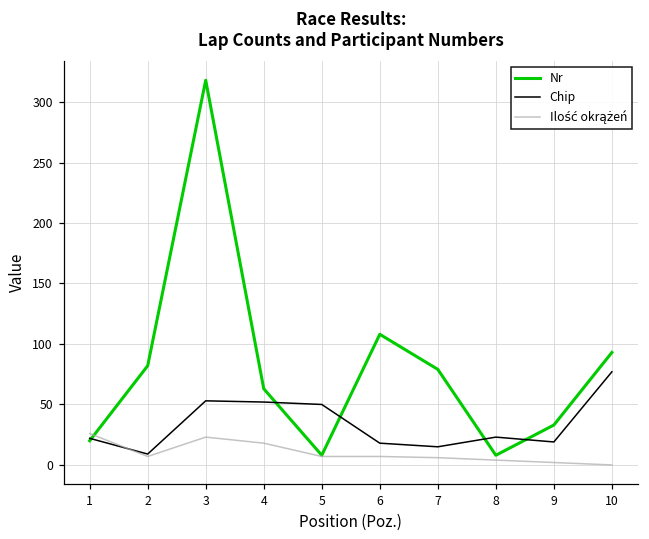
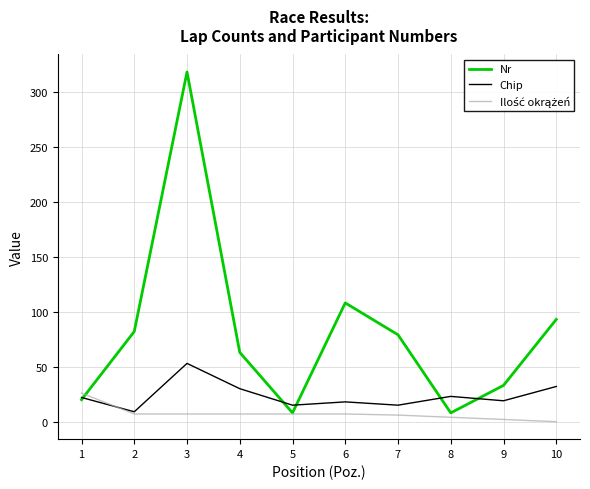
  {
    "Nr": {
      "2": 82,
      "3": 318,
      "4": 63,
      "6": 108,
      "7": 79,
      "8": 8,
      "9": 33,
      "10": 93
    },
    "Chip": {
      "3": 53,
-     "4": 52,
-     "5": 50,
+     "4": 30,
+     "5": 15,
      "6": 18,
      "7": 15,
      "8": 23,
      "9": 19,
-     "10": 77
+     "10": 32
    },
    "Ilość okrążeń": {
      "1": 26,
-     "3": 23,
-     "4": 18,
+     "3": 7,
+     "4": 7,
      "6": 7,
      "7": 6,
      "8": 4,
      "9": 2,
      "10": 0
    }
  }
